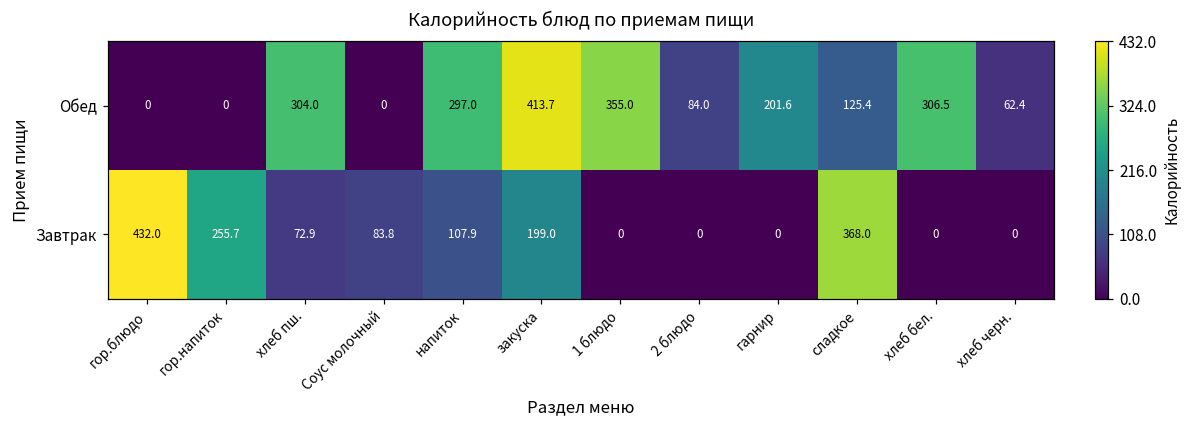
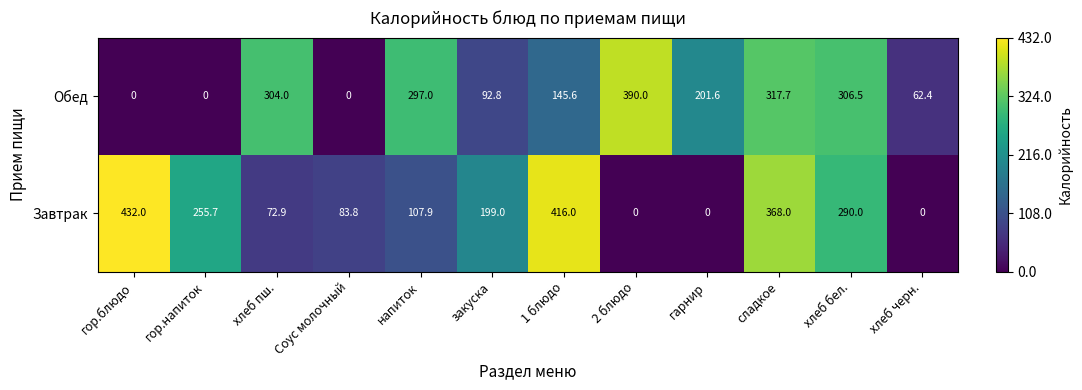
  {
    "Обед": {
      "гор.блюдо": 0,
      "гор.напиток": 0,
      "хлеб пш.": 304.0,
      "Соус молочный": 0,
      "напиток": 297.0,
-     "закуска": 413.7,
-     "1 блюдо": 355.0,
-     "2 блюдо": 84.0,
+     "закуска": 92.8,
+     "1 блюдо": 145.6,
+     "2 блюдо": 390.0,
      "гарнир": 201.6,
-     "сладкое": 125.4,
+     "сладкое": 317.7,
      "хлеб бел.": 306.5,
      "хлеб черн.": 62.4
    },
    "Завтрак": {
      "гор.блюдо": 432.0,
      "гор.напиток": 255.7,
      "хлеб пш.": 72.9,
      "Соус молочный": 83.8,
      "напиток": 107.9,
      "закуска": 199.0,
-     "1 блюдо": 0,
+     "1 блюдо": 416.0,
      "2 блюдо": 0,
      "гарнир": 0,
      "сладкое": 368.0,
-     "хлеб бел.": 0,
+     "хлеб бел.": 290.0,
      "хлеб черн.": 0
    }
  }
